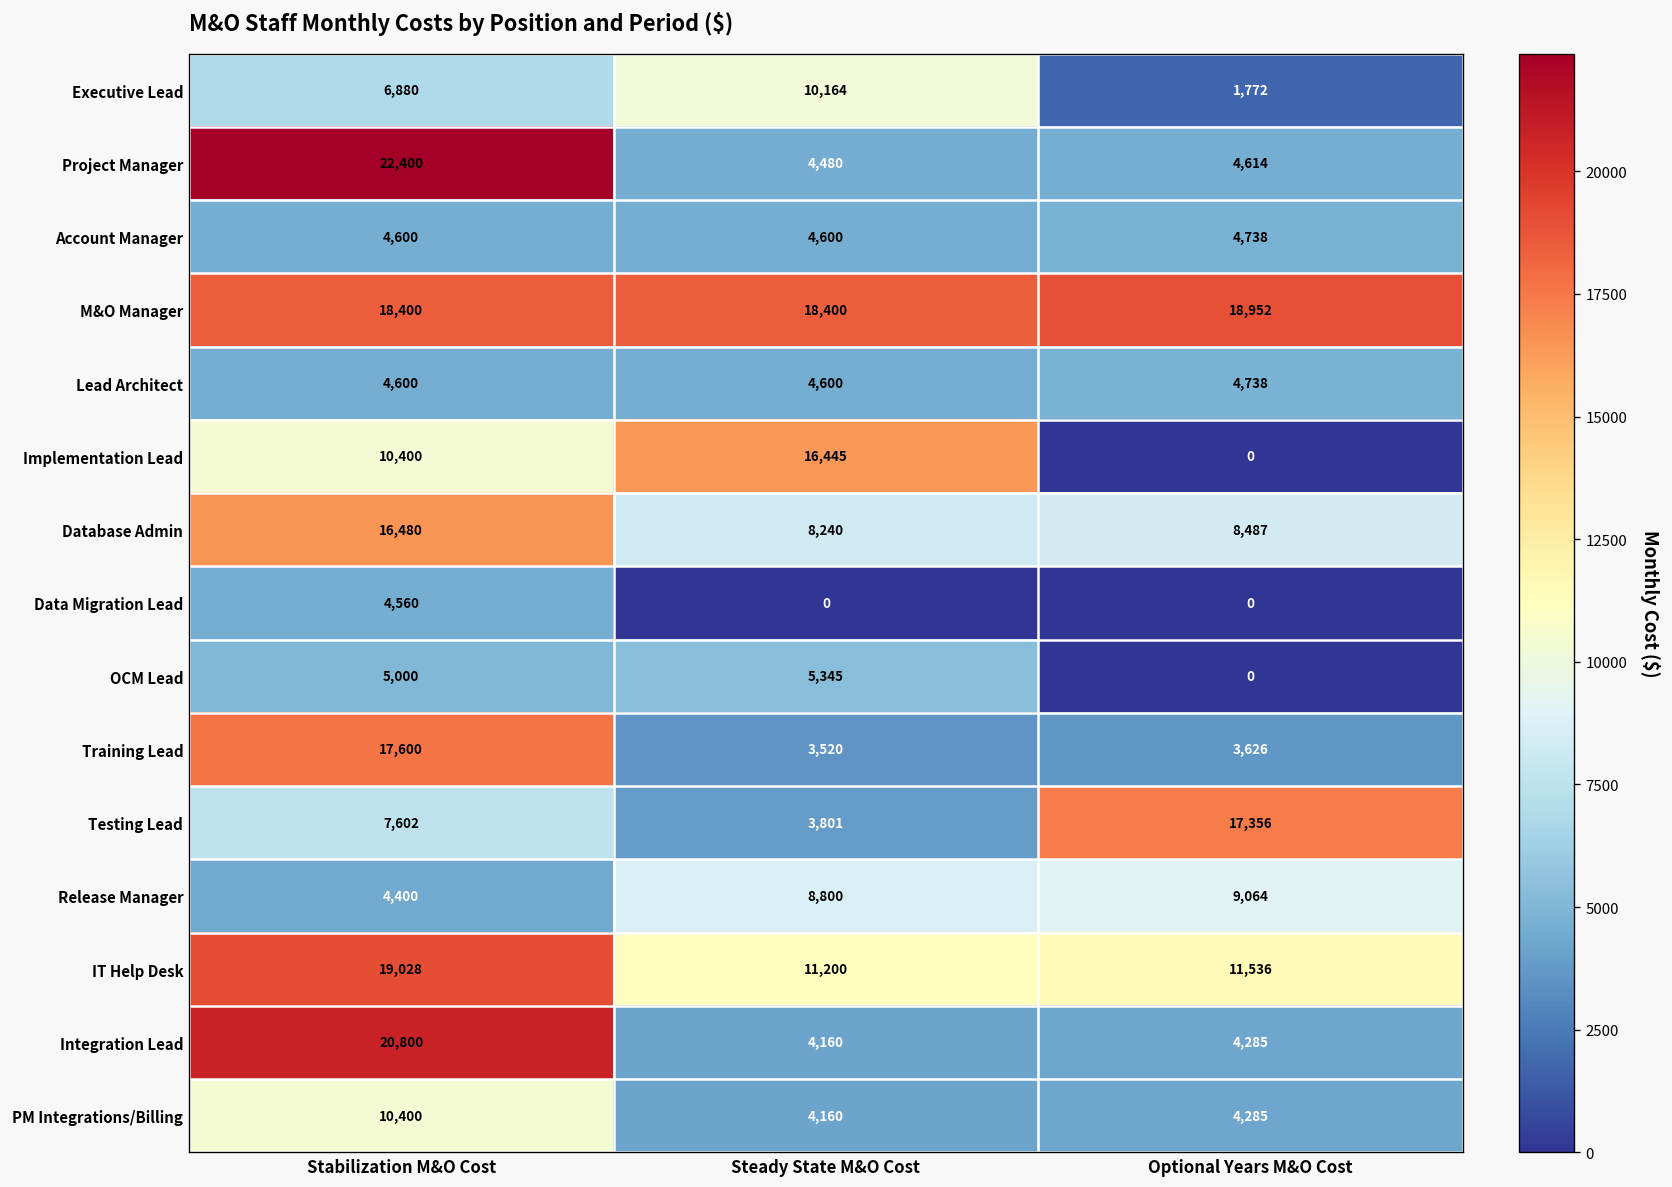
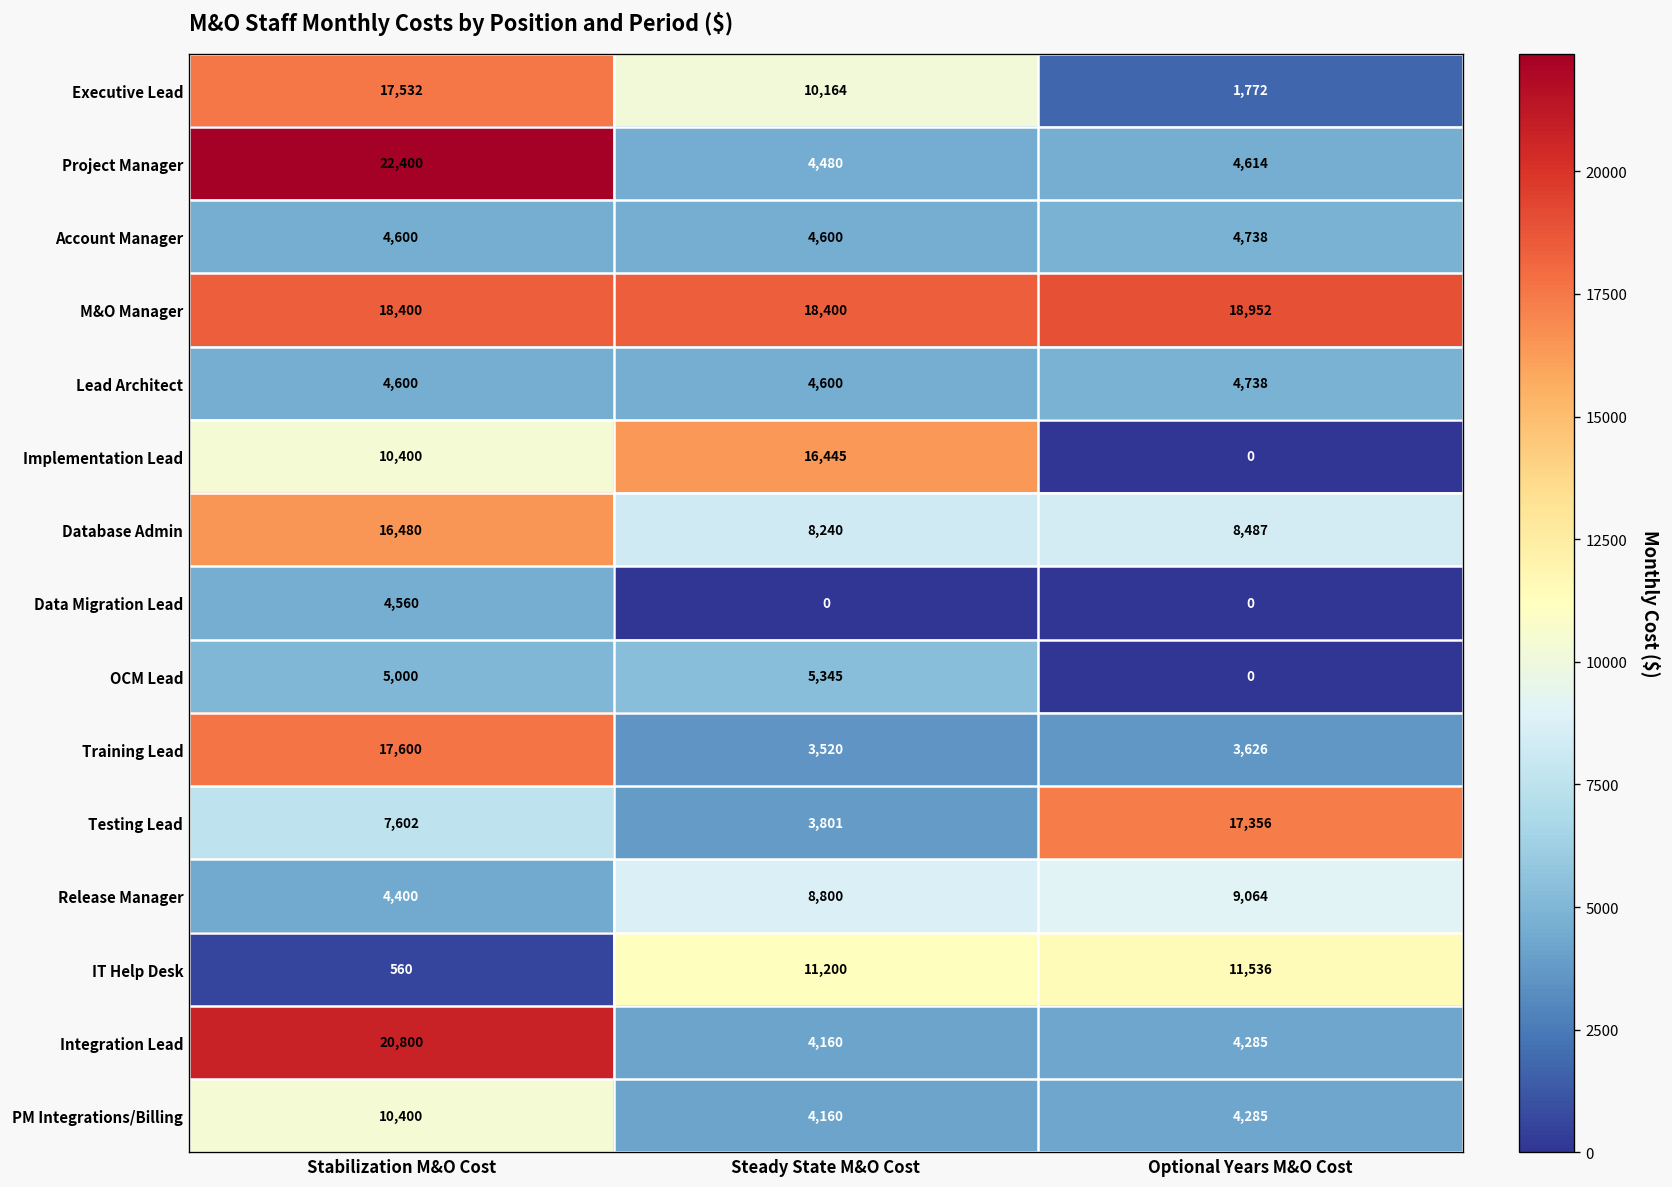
  {
    "Executive Lead": {
-     "Stabilization M&O Cost": "6,880",
+     "Stabilization M&O Cost": "17,532",
      "Steady State M&O Cost": "10,164",
      "Optional Years M&O Cost": "1,772"
    },
    "Project Manager": {
      "Stabilization M&O Cost": "22,400",
      "Steady State M&O Cost": "4,480",
      "Optional Years M&O Cost": "4,614"
    },
    "Account Manager": {
      "Stabilization M&O Cost": "4,600",
      "Steady State M&O Cost": "4,600",
      "Optional Years M&O Cost": "4,738"
    },
    "M&O Manager": {
      "Stabilization M&O Cost": "18,400",
      "Steady State M&O Cost": "18,400",
      "Optional Years M&O Cost": "18,952"
    },
    "Lead Architect": {
      "Stabilization M&O Cost": "4,600",
      "Steady State M&O Cost": "4,600",
      "Optional Years M&O Cost": "4,738"
    },
    "Implementation Lead": {
      "Stabilization M&O Cost": "10,400",
      "Steady State M&O Cost": "16,445",
      "Optional Years M&O Cost": "0"
    },
    "Database Admin": {
      "Stabilization M&O Cost": "16,480",
      "Steady State M&O Cost": "8,240",
      "Optional Years M&O Cost": "8,487"
    },
    "Data Migration Lead": {
      "Stabilization M&O Cost": "4,560",
      "Steady State M&O Cost": "0",
      "Optional Years M&O Cost": "0"
    },
    "OCM Lead": {
      "Stabilization M&O Cost": "5,000",
      "Steady State M&O Cost": "5,345",
      "Optional Years M&O Cost": "0"
    },
    "Training Lead": {
      "Stabilization M&O Cost": "17,600",
      "Steady State M&O Cost": "3,520",
      "Optional Years M&O Cost": "3,626"
    },
    "Testing Lead": {
      "Stabilization M&O Cost": "7,602",
      "Steady State M&O Cost": "3,801",
      "Optional Years M&O Cost": "17,356"
    },
    "Release Manager": {
      "Stabilization M&O Cost": "4,400",
      "Steady State M&O Cost": "8,800",
      "Optional Years M&O Cost": "9,064"
    },
    "IT Help Desk": {
-     "Stabilization M&O Cost": "19,028",
+     "Stabilization M&O Cost": "560",
      "Steady State M&O Cost": "11,200",
      "Optional Years M&O Cost": "11,536"
    },
    "Integration Lead": {
      "Stabilization M&O Cost": "20,800",
      "Steady State M&O Cost": "4,160",
      "Optional Years M&O Cost": "4,285"
    },
    "PM Integrations/Billing": {
      "Stabilization M&O Cost": "10,400",
      "Steady State M&O Cost": "4,160",
      "Optional Years M&O Cost": "4,285"
    }
  }
